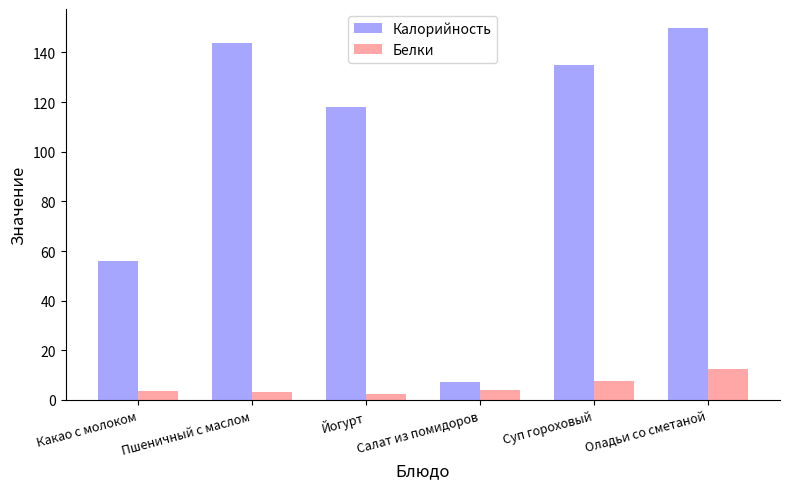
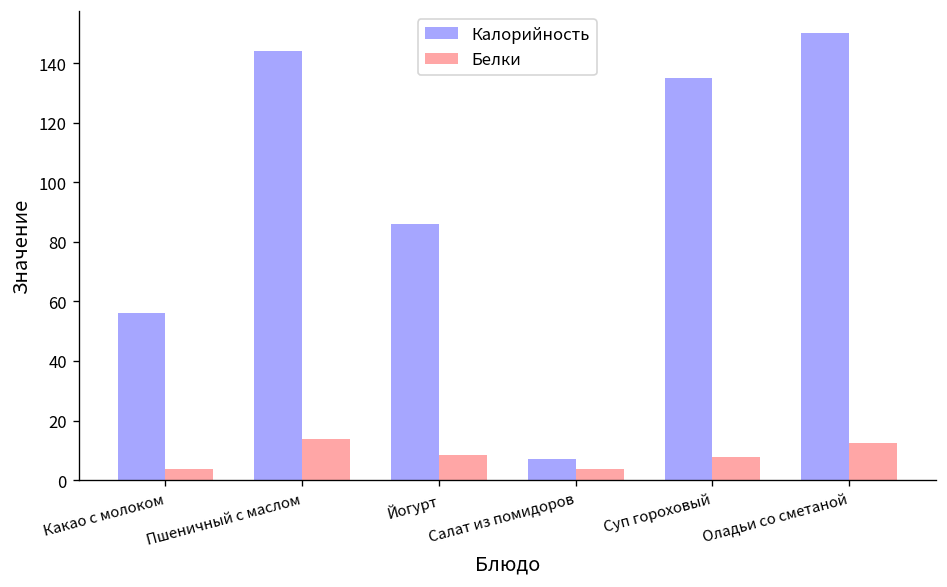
  {
    "Калорийность": {
      "Какао с молоком": 56,
      "Пшеничный с маслом": 144,
-     "Йогурт": 118,
+     "Йогурт": 86,
      "Салат из помидоров": 7,
      "Суп гороховый": 135,
      "Оладьи со сметаной": 150
    },
    "Белки": {
      "Какао с молоком": 4,
-     "Пшеничный с маслом": 3,
-     "Йогурт": 2,
+     "Пшеничный с маслом": 14,
+     "Йогурт": 9,
      "Салат из помидоров": 4,
      "Суп гороховый": 8,
      "Оладьи со сметаной": 12
    }
  }
